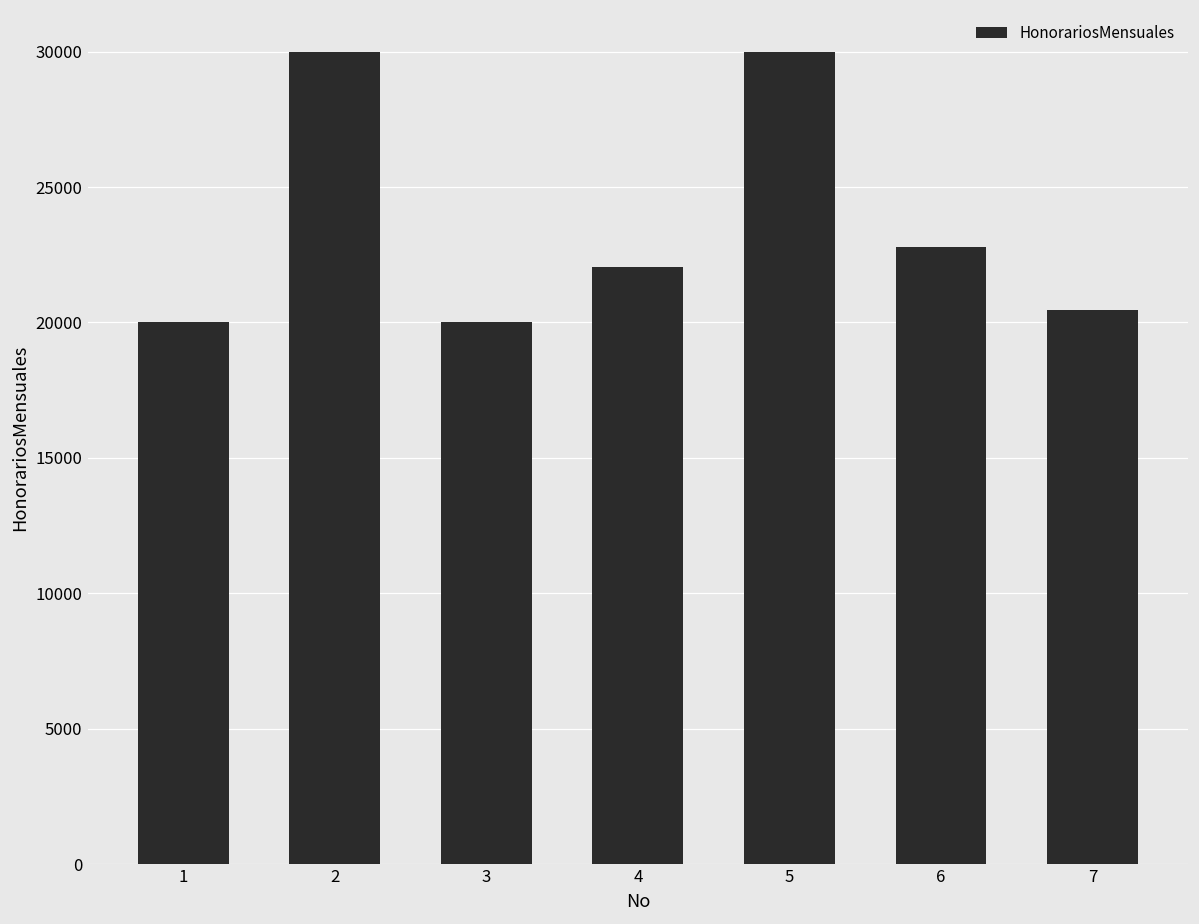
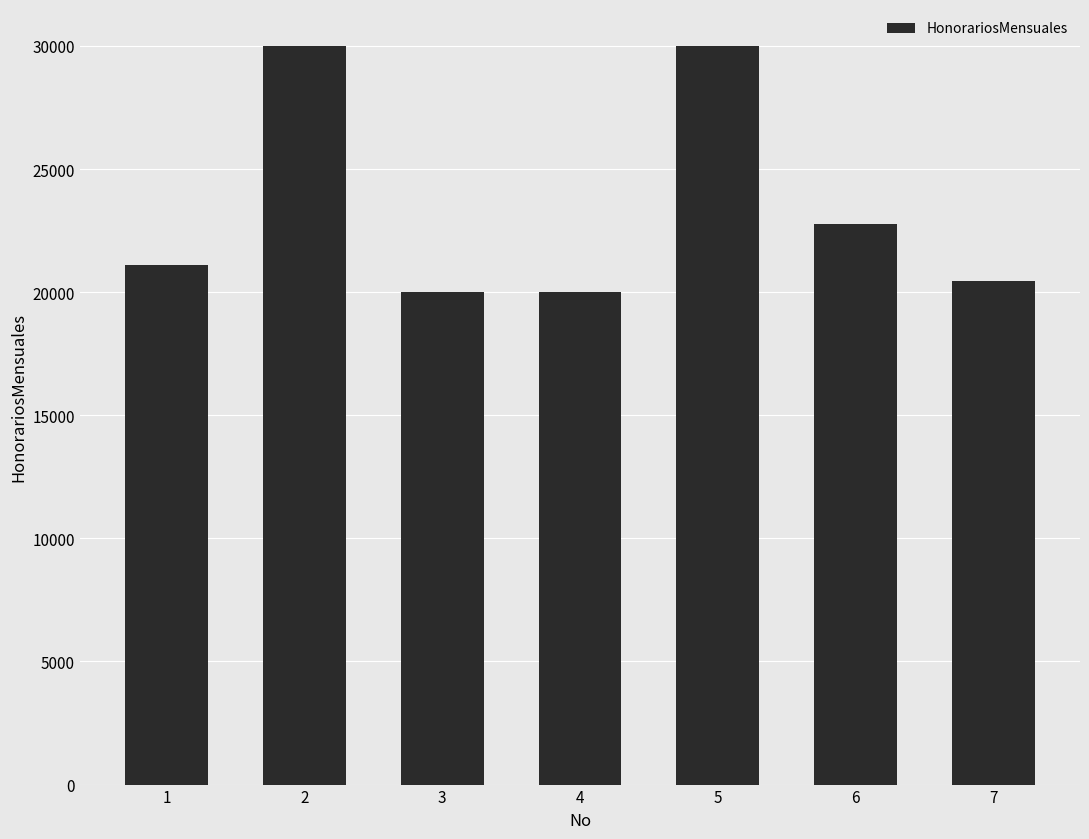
  {
-   "1": 20000,
+   "1": 21100,
    "2": 30000,
    "3": 20000,
-   "4": 22100,
+   "4": 20000,
    "5": 30000,
    "6": 22800,
    "7": 20500
  }
